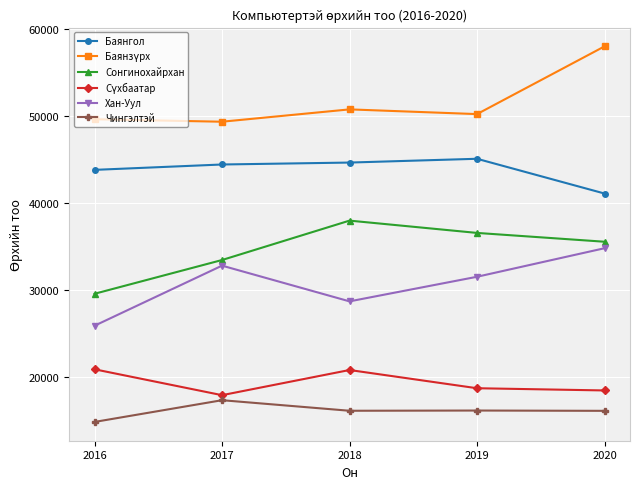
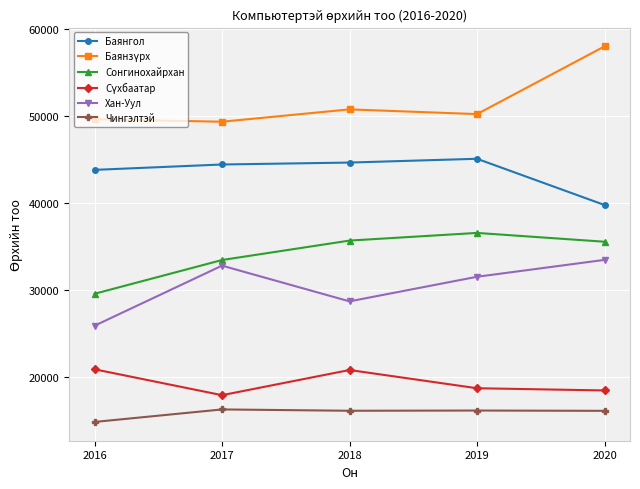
  {
    "Баянгол": {
      "2016": 44000,
      "2017": 44000,
      "2018": 45000,
      "2019": 45000,
-     "2020": 41000
+     "2020": 40000
    },
    "Баянзүрх": {
      "2017": 49000,
      "2018": 51000,
      "2019": 50000,
      "2020": 58000
    },
    "Сонгинохайрхан": {
      "2016": 30000,
      "2017": 33000,
-     "2018": 38000,
+     "2018": 36000,
      "2019": 37000,
      "2020": 36000
    },
    "Сүхбаатар": {
      "2016": 21000,
      "2017": 18000,
      "2018": 21000,
      "2019": 19000,
      "2020": 18000
    },
    "Хан-Уул": {
      "2016": 26000,
      "2017": 33000,
      "2018": 29000,
      "2019": 31000,
-     "2020": 35000
+     "2020": 33000
    },
    "Чингэлтэй": {
      "2016": 15000,
-     "2017": 17000,
+     "2017": 16000,
      "2018": 16000,
      "2019": 16000,
      "2020": 16000
    }
  }
